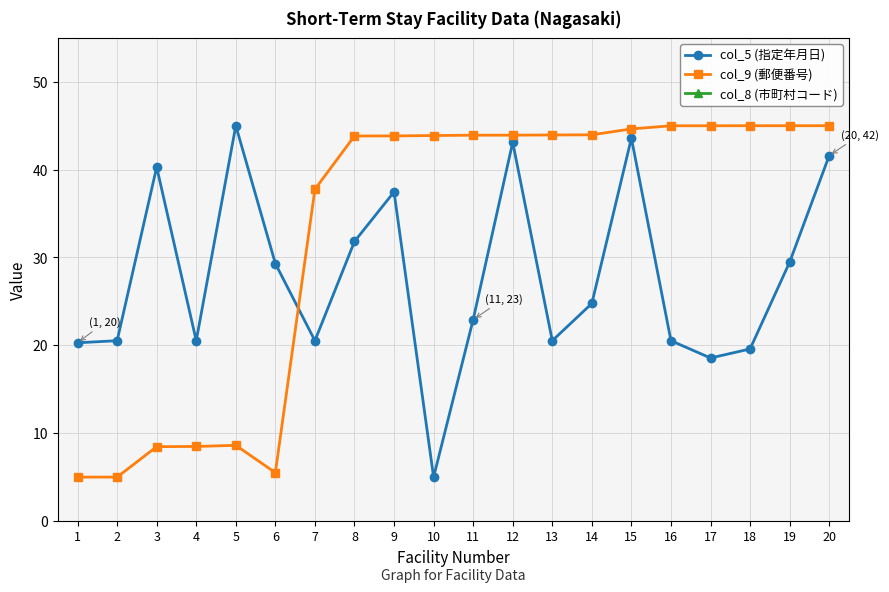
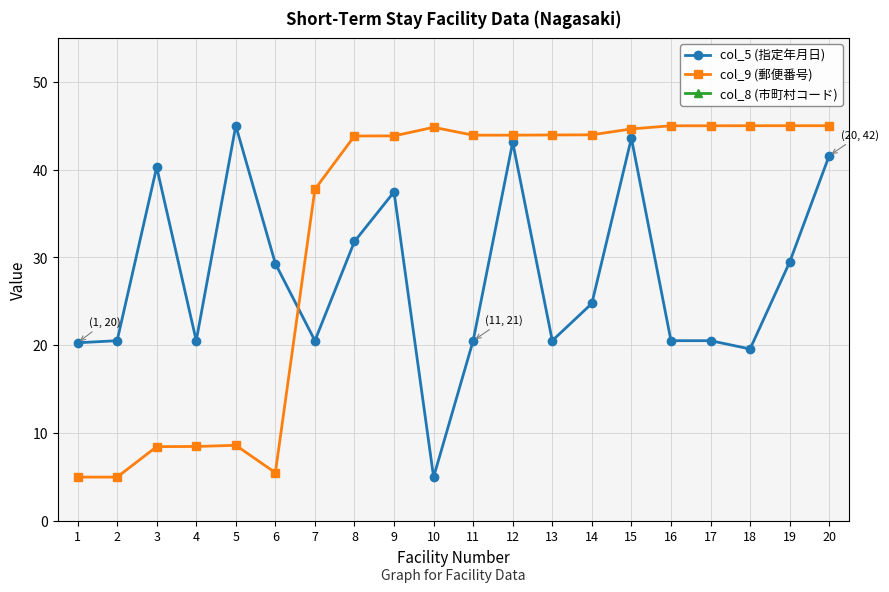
  {
    "col_5 (指定年月日)": {
-     "11": 23,
-     "17": 19,
+     "11": 21,
+     "17": 21,
      "20": 42
    },
    "col_9 (郵便番号)": {
      "1": 5,
      "2": 5,
      "3": 8,
      "4": 8,
      "5": 9,
      "6": 6,
      "7": 38,
      "8": 44,
      "9": 44,
-     "10": 44,
+     "10": 45,
      "11": 44,
      "12": 44,
      "13": 44,
      "14": 44,
      "15": 45,
      "16": 45,
      "17": 45,
      "18": 45,
      "19": 45,
      "20": 45
    }
  }
